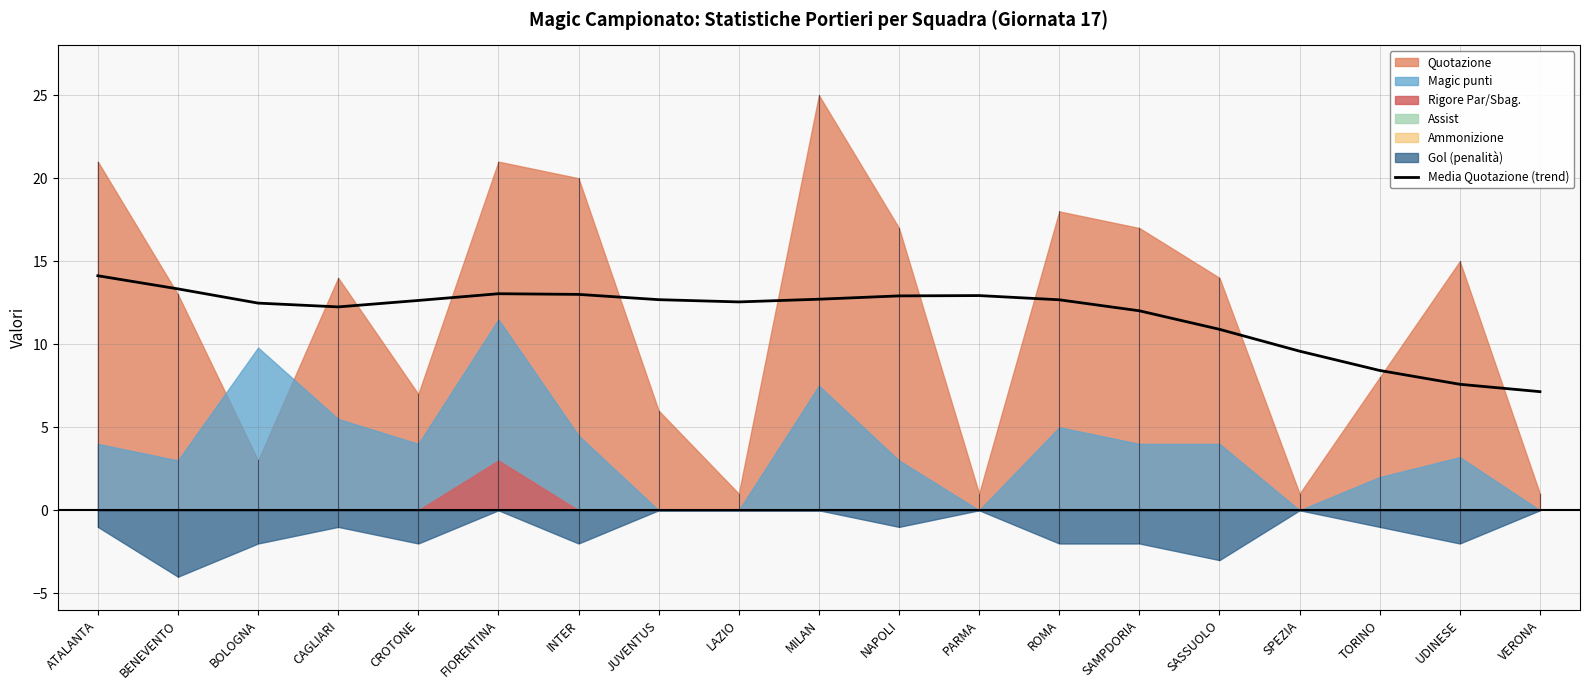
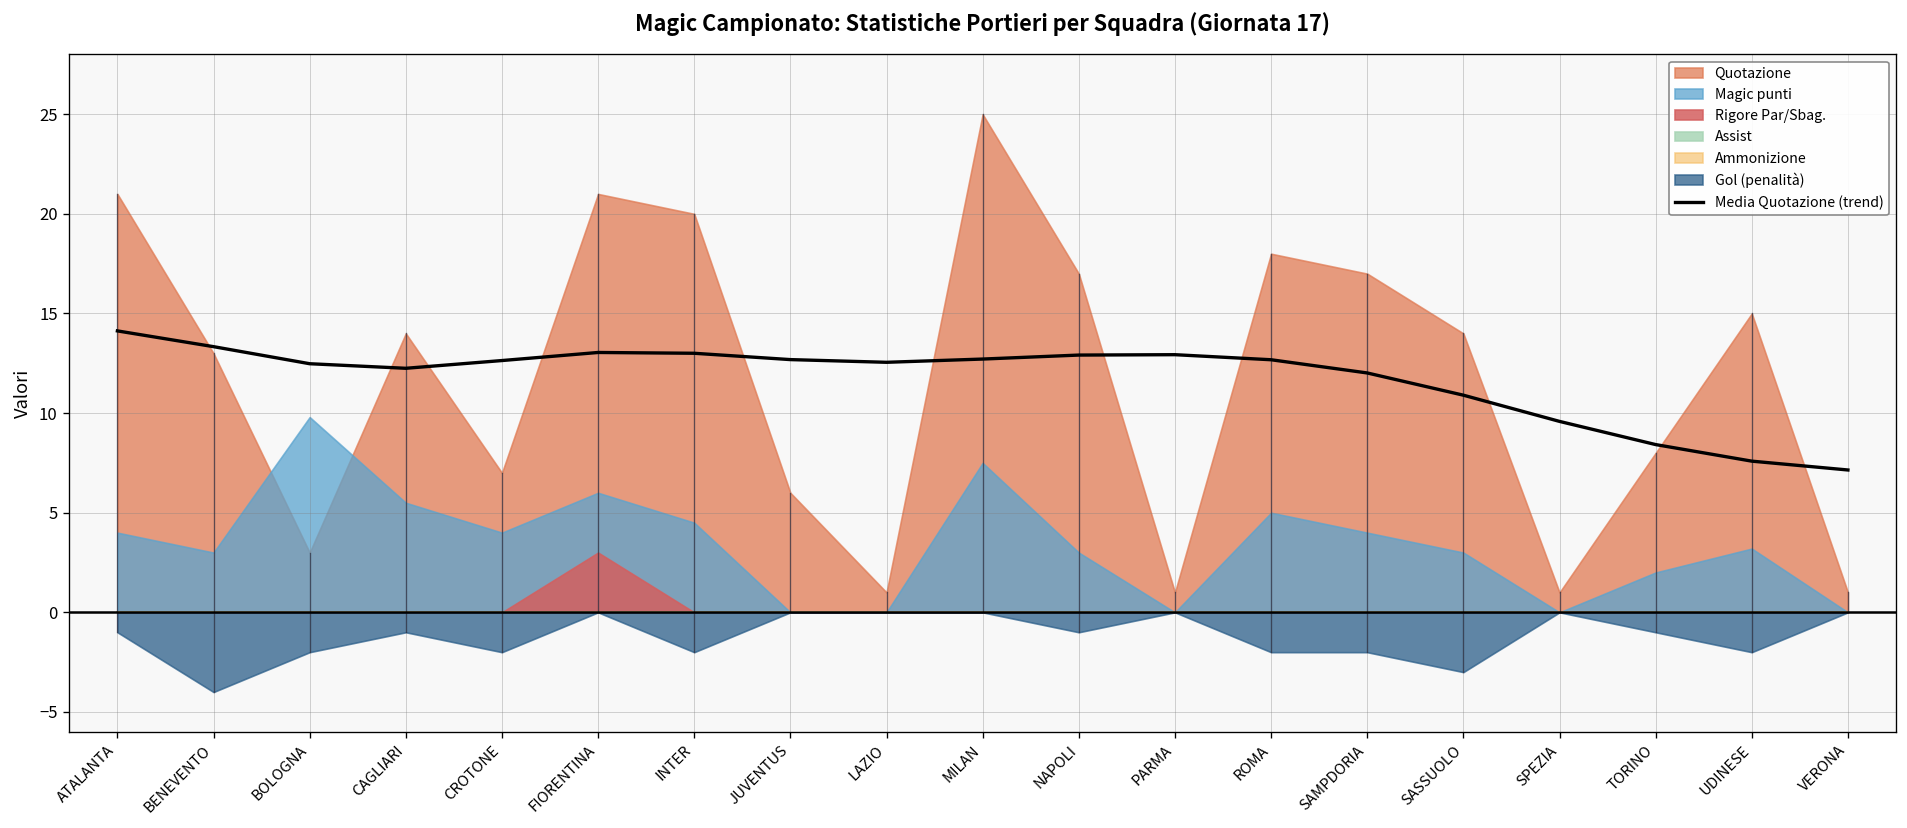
  {
    "Magic punti": {
      "ATALANTA": 4.0,
      "BENEVENTO": 3.0,
      "BOLOGNA": 9.8,
      "CAGLIARI": 5.5,
      "CROTONE": 4.0,
-     "FIORENTINA": 11.5,
+     "FIORENTINA": 6.0,
      "INTER": 4.5,
      "MILAN": 7.5,
      "NAPOLI": 3.0,
      "ROMA": 5.0,
      "SAMPDORIA": 4.0,
-     "SASSUOLO": 4,
+     "SASSUOLO": 3,
      "TORINO": 2.0,
      "UDINESE": 3.2
    }
  }
